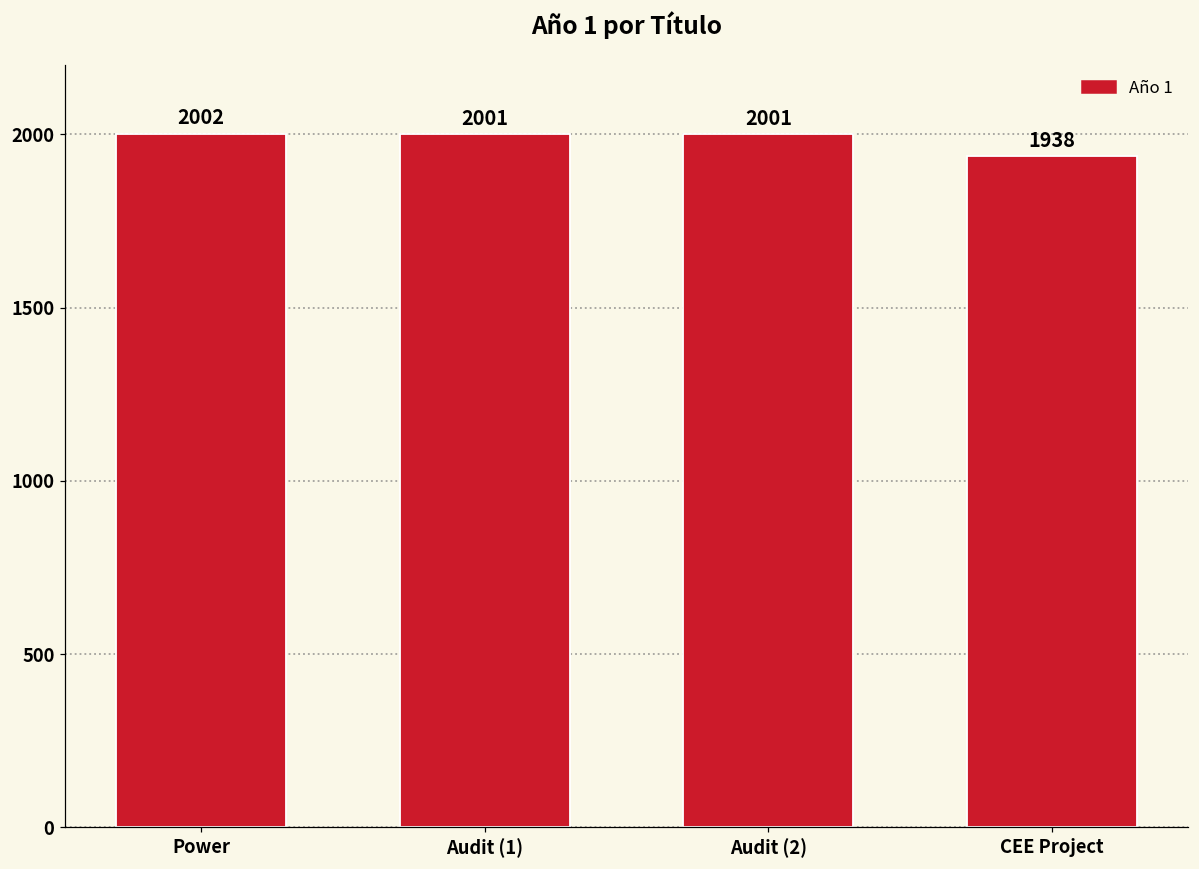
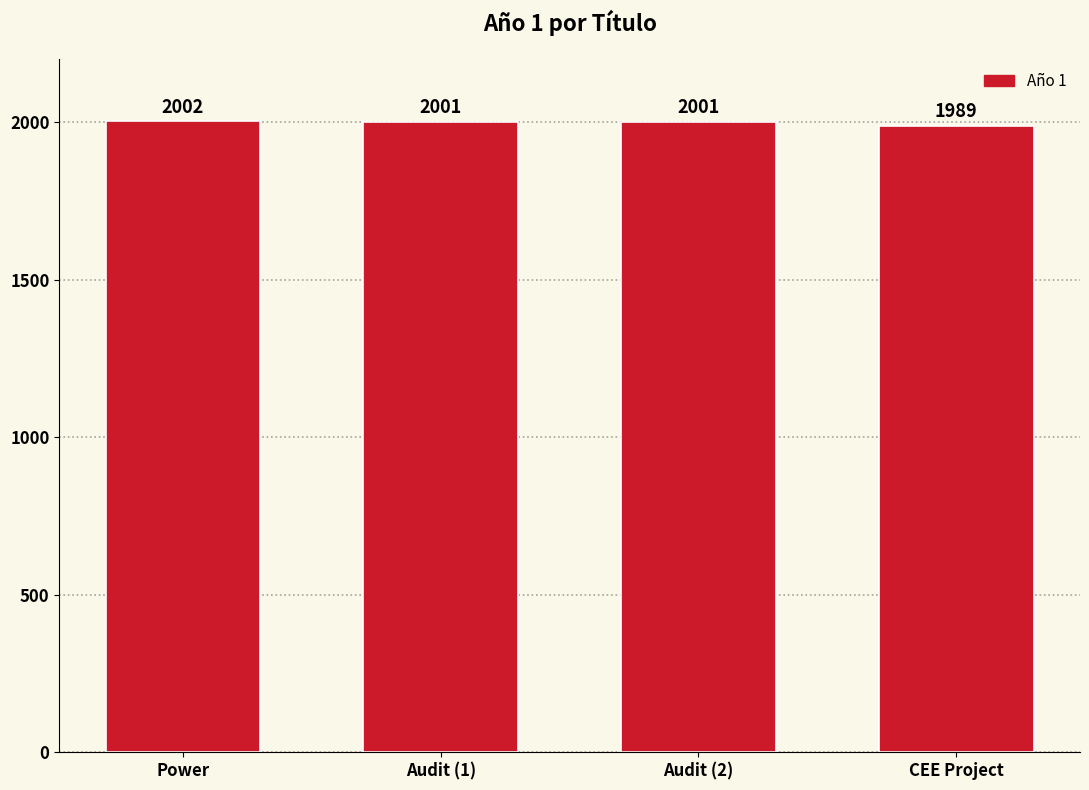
  {
    "Power": 2002,
    "Audit (1)": 2001,
    "Audit (2)": 2001,
-   "CEE Project": 1938
+   "CEE Project": 1989
  }
